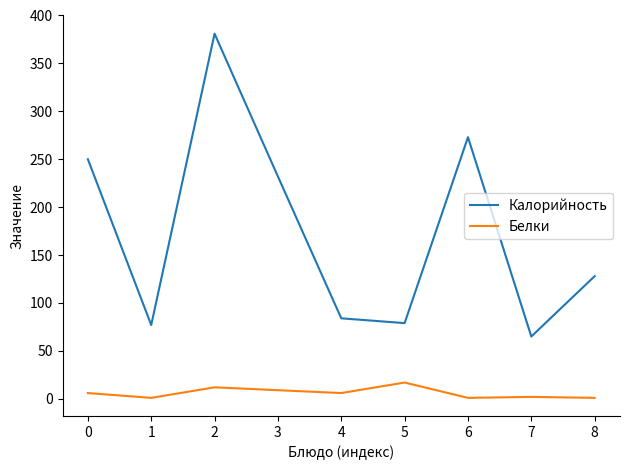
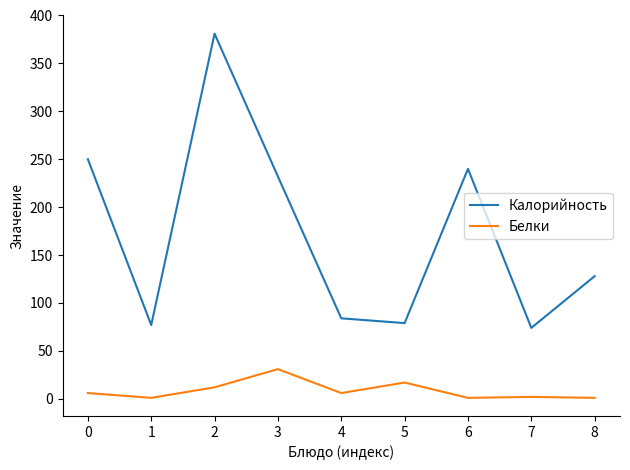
  {
    "Калорийность": {
      "0": 250,
      "1": 80,
      "2": 380,
      "3": 230,
      "4": 80,
      "5": 80,
-     "6": 270,
-     "7": 65,
+     "6": 240,
+     "7": 74,
      "8": 130
    },
    "Белки": {
      "0": 10,
      "1": 0,
      "2": 10,
-     "3": 10,
+     "3": 30,
      "4": 10,
      "5": 20,
      "6": 0,
      "7": 0,
      "8": 0
    }
  }
